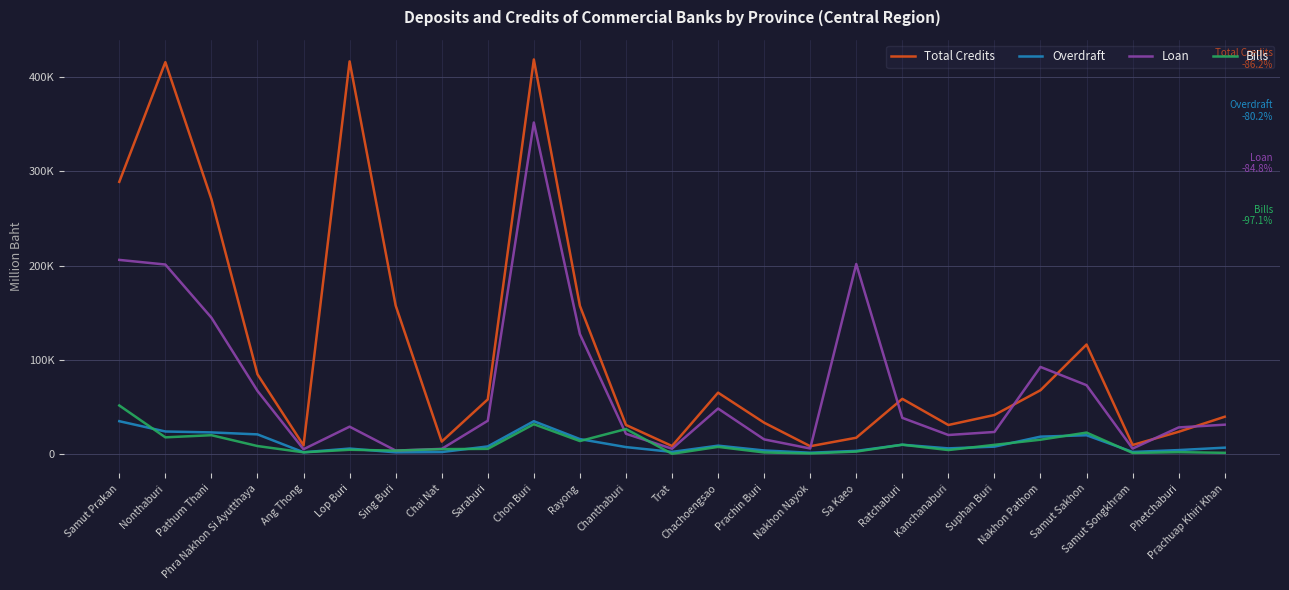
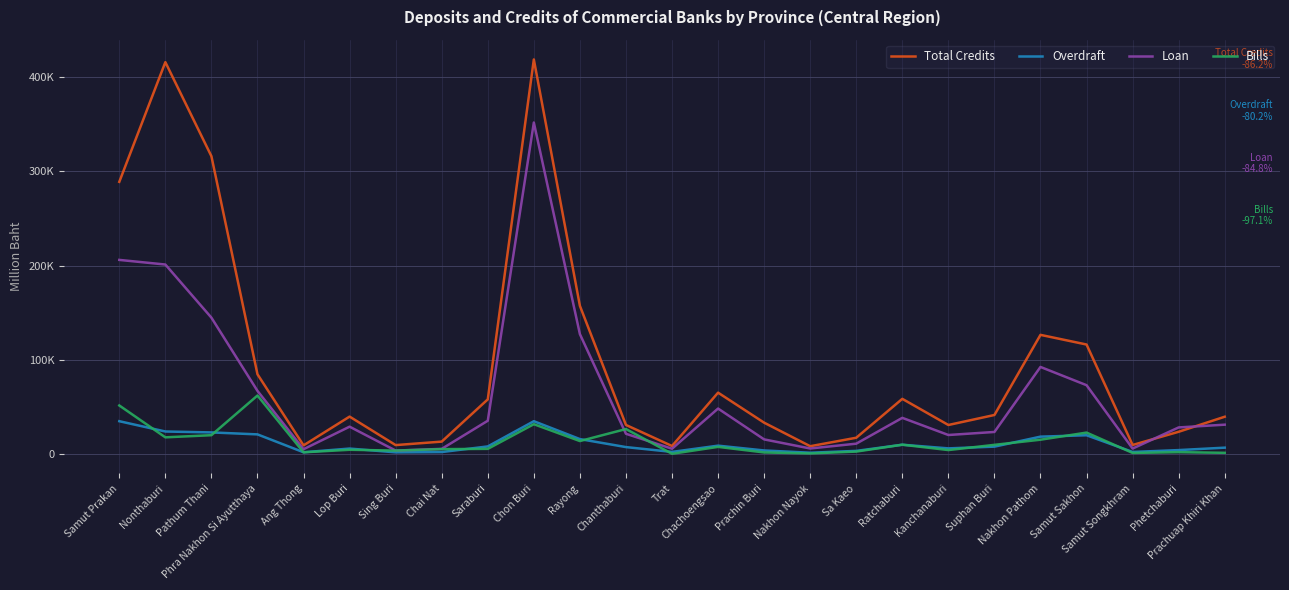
  {
    "Total Credits": {
      "Samut Prakan": 290000,
      "Nonthaburi": 420000,
-     "Pathum Thani": 270000,
+     "Pathum Thani": 320000,
      "Phra Nakhon Si Ayutthaya": 80000,
      "Ang Thong": 10000,
-     "Lop Buri": 420000,
-     "Sing Buri": 160000,
+     "Lop Buri": 40000,
+     "Sing Buri": 10000,
      "Chai Nat": 10000,
      "Saraburi": 60000,
      "Chon Buri": 420000,
      "Rayong": 160000,
      "Chanthaburi": 30000,
      "Trat": 10000,
      "Chachoengsao": 70000,
      "Prachin Buri": 30000,
      "Sa Kaeo": 20000,
      "Ratchaburi": 60000,
      "Kanchanaburi": 30000,
      "Suphan Buri": 40000,
-     "Nakhon Pathom": 70000,
+     "Nakhon Pathom": 130000,
      "Samut Sakhon": 120000,
      "Samut Songkhram": 10000,
      "Phetchaburi": 20000,
      "Prachuap Khiri Khan": 40000
    },
    "Overdraft": {
      "Samut Prakan": 40000,
      "Nonthaburi": 20000,
      "Pathum Thani": 20000,
      "Phra Nakhon Si Ayutthaya": 20000,
      "Chai Nat": 0,
      "Chon Buri": 40000,
      "Chanthaburi": 10000,
      "Nakhon Pathom": 20000,
      "Samut Sakhon": 20000,
      "Prachuap Khiri Khan": 10000
    },
    "Loan": {
      "Samut Prakan": 210000,
      "Nonthaburi": 200000,
      "Pathum Thani": 140000,
      "Phra Nakhon Si Ayutthaya": 70000,
      "Ang Thong": 10000,
      "Lop Buri": 30000,
      "Saraburi": 40000,
      "Chon Buri": 350000,
      "Rayong": 130000,
      "Chanthaburi": 20000,
      "Trat": 10000,
      "Chachoengsao": 50000,
      "Prachin Buri": 20000,
-     "Sa Kaeo": 200000,
+     "Sa Kaeo": 10000,
      "Ratchaburi": 40000,
      "Kanchanaburi": 20000,
      "Suphan Buri": 20000,
      "Nakhon Pathom": 90000,
      "Samut Sakhon": 70000,
      "Samut Songkhram": 10000,
      "Phetchaburi": 30000,
      "Prachuap Khiri Khan": 30000
    },
    "Bills": {
      "Samut Prakan": 50000,
      "Nonthaburi": 20000,
      "Pathum Thani": 20000,
-     "Phra Nakhon Si Ayutthaya": 10000,
+     "Phra Nakhon Si Ayutthaya": 60000,
      "Chon Buri": 30000,
      "Chanthaburi": 30000,
      "Nakhon Pathom": 20000,
      "Samut Sakhon": 20000,
      "Prachuap Khiri Khan": 0
    }
  }
